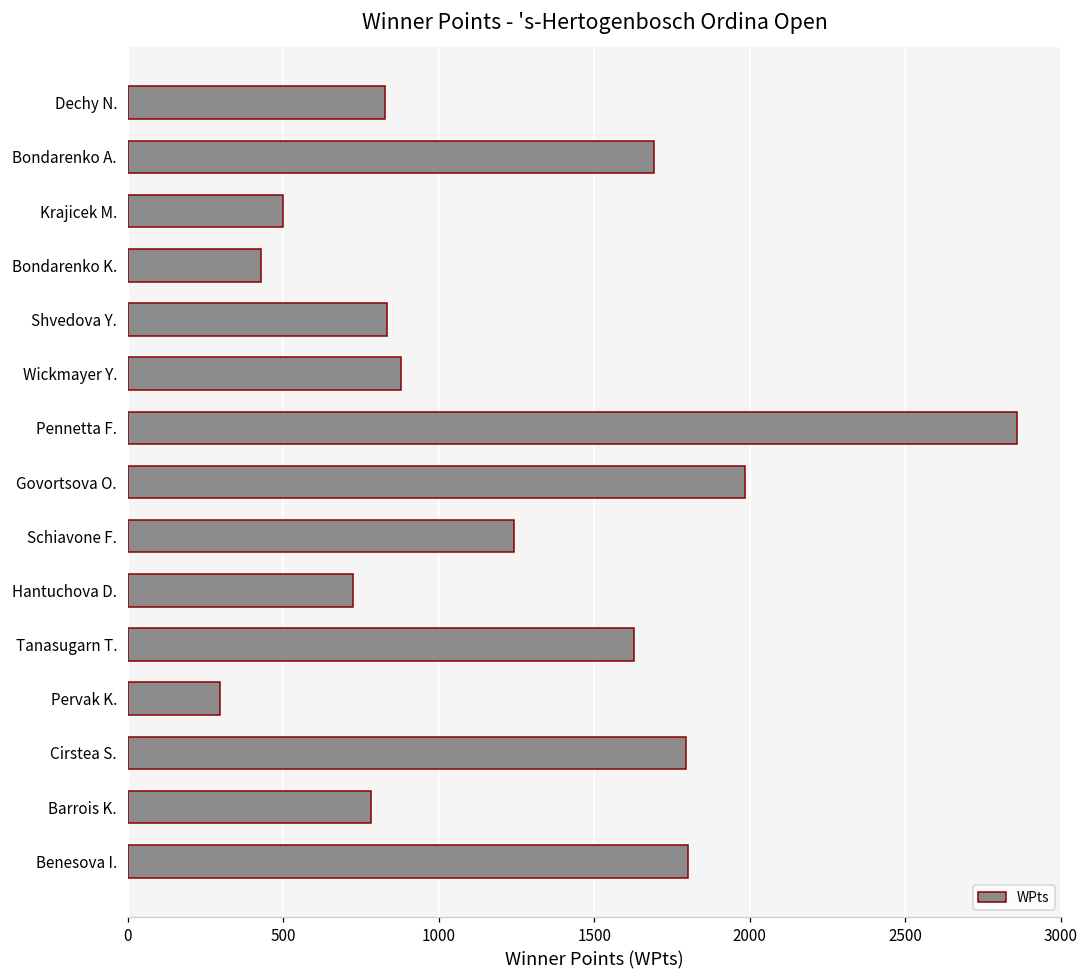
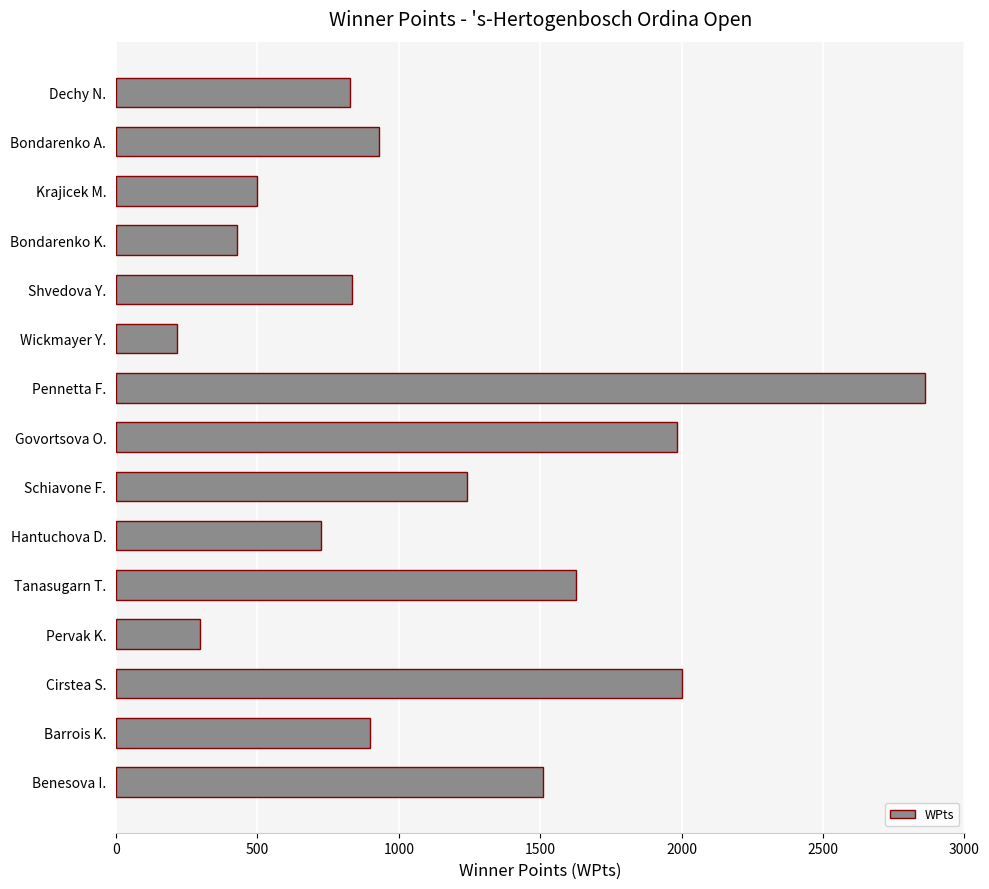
  {
    "Dechy N.": 830,
-   "Bondarenko A.": 1690,
+   "Bondarenko A.": 930,
    "Krajicek M.": 500,
    "Bondarenko K.": 430,
    "Shvedova Y.": 830,
-   "Wickmayer Y.": 880,
+   "Wickmayer Y.": 210,
    "Pennetta F.": 2860,
    "Govortsova O.": 1990,
    "Schiavone F.": 1240,
    "Hantuchova D.": 720,
    "Tanasugarn T.": 1630,
    "Pervak K.": 300,
-   "Cirstea S.": 1800,
-   "Barrois K.": 780,
-   "Benesova I.": 1800
+   "Cirstea S.": 2000,
+   "Barrois K.": 900,
+   "Benesova I.": 1510
  }
